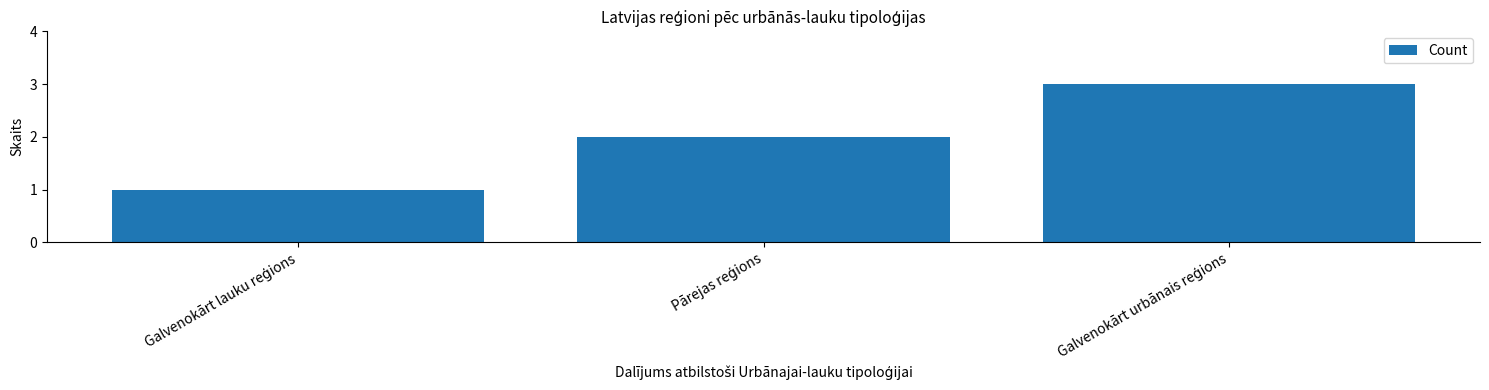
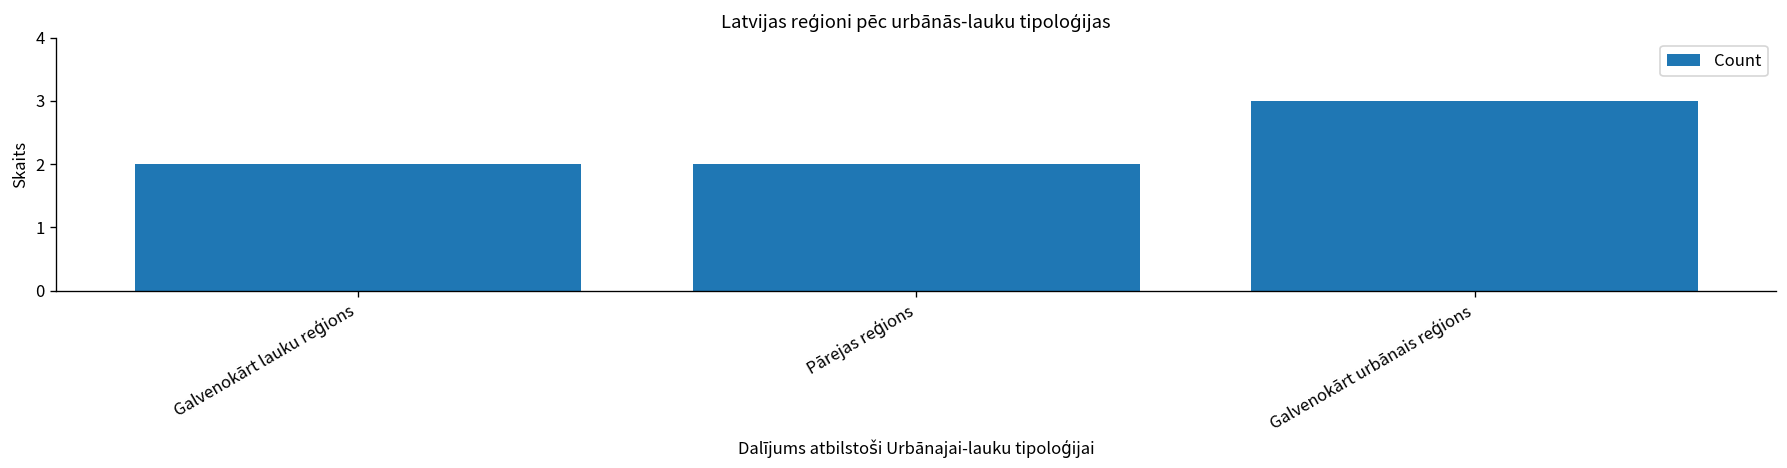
  {
-   "Galvenokārt lauku reģions": 1,
+   "Galvenokārt lauku reģions": 2,
    "Pārejas reģions": 2,
    "Galvenokārt urbānais reģions": 3
  }
